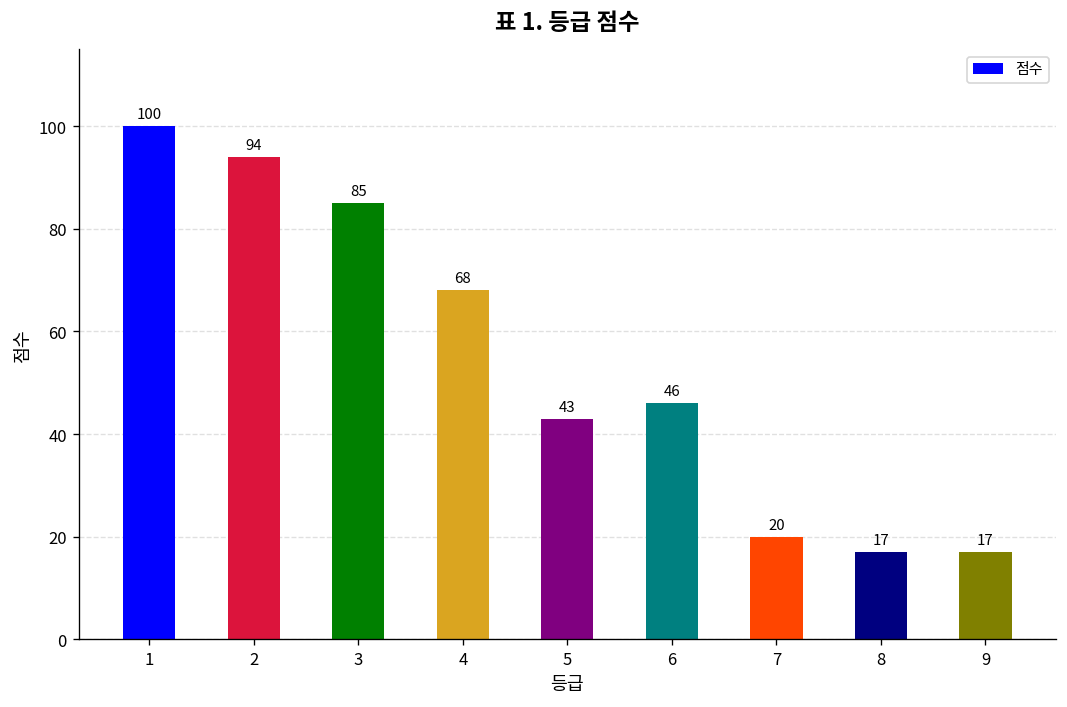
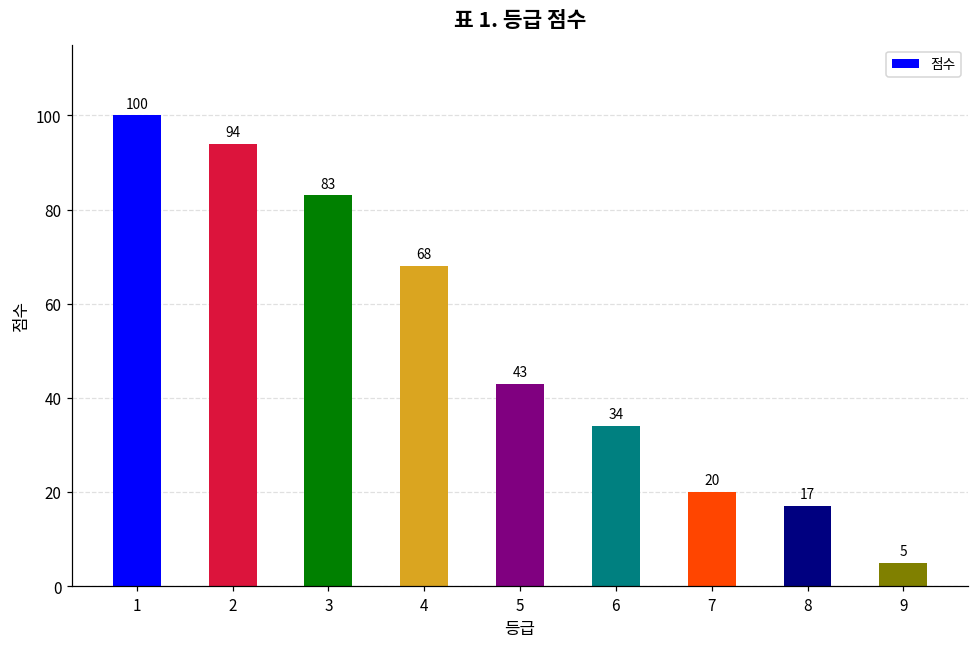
  {
    "1": 100,
    "2": 94,
-   "3": 85,
+   "3": 83,
    "4": 68,
    "5": 43,
-   "6": 46,
+   "6": 34,
    "7": 20,
    "8": 17,
-   "9": 17
+   "9": 5
  }
